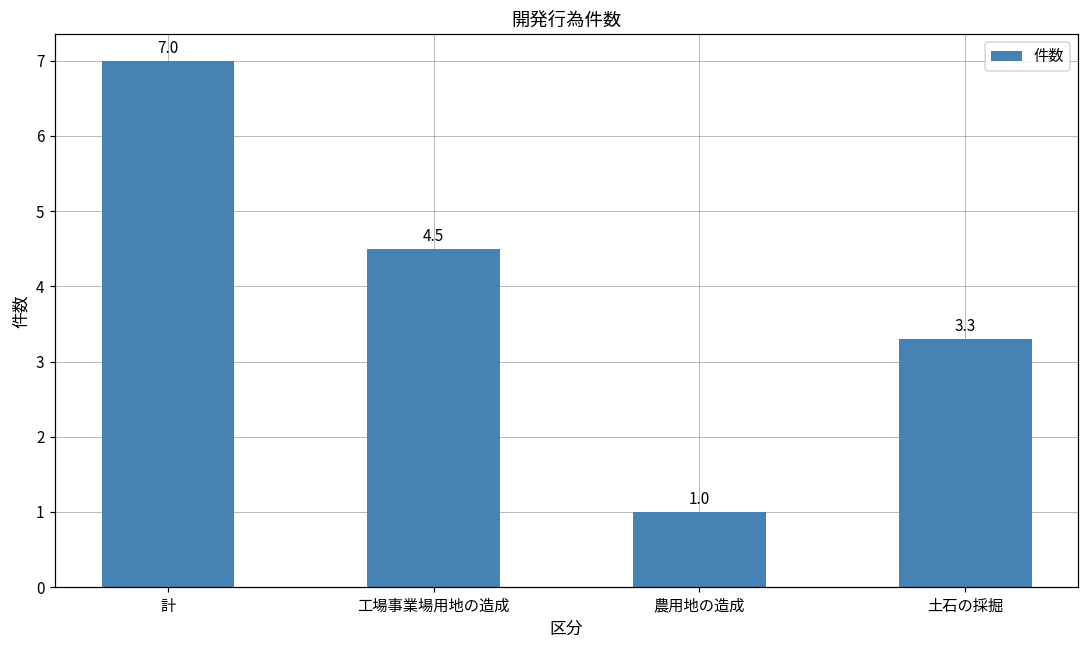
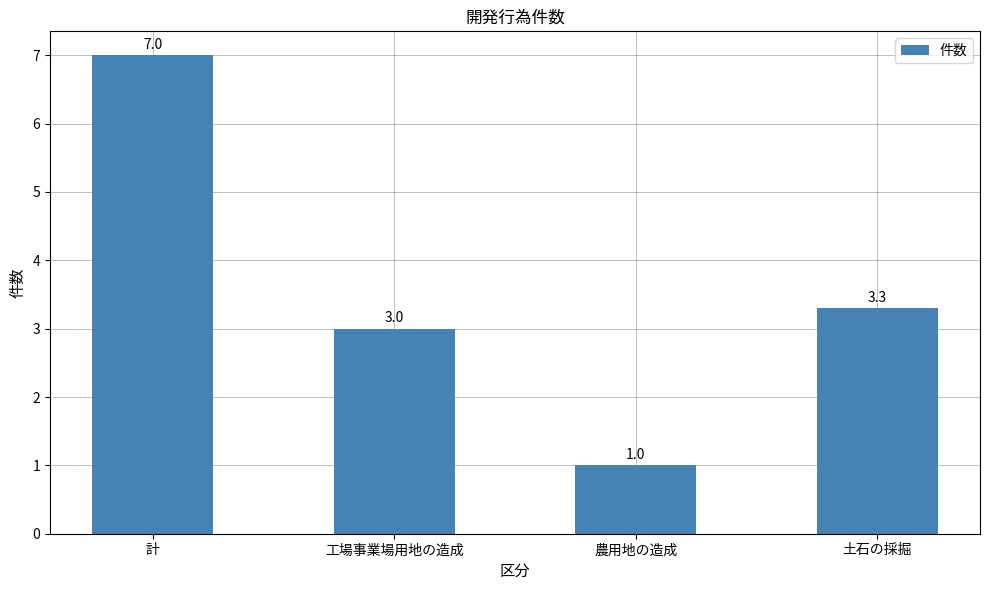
  {
    "計": 7.0,
-   "工場事業場用地の造成": 4.5,
+   "工場事業場用地の造成": 3.0,
    "農用地の造成": 1.0,
    "土石の採掘": 3.3
  }
